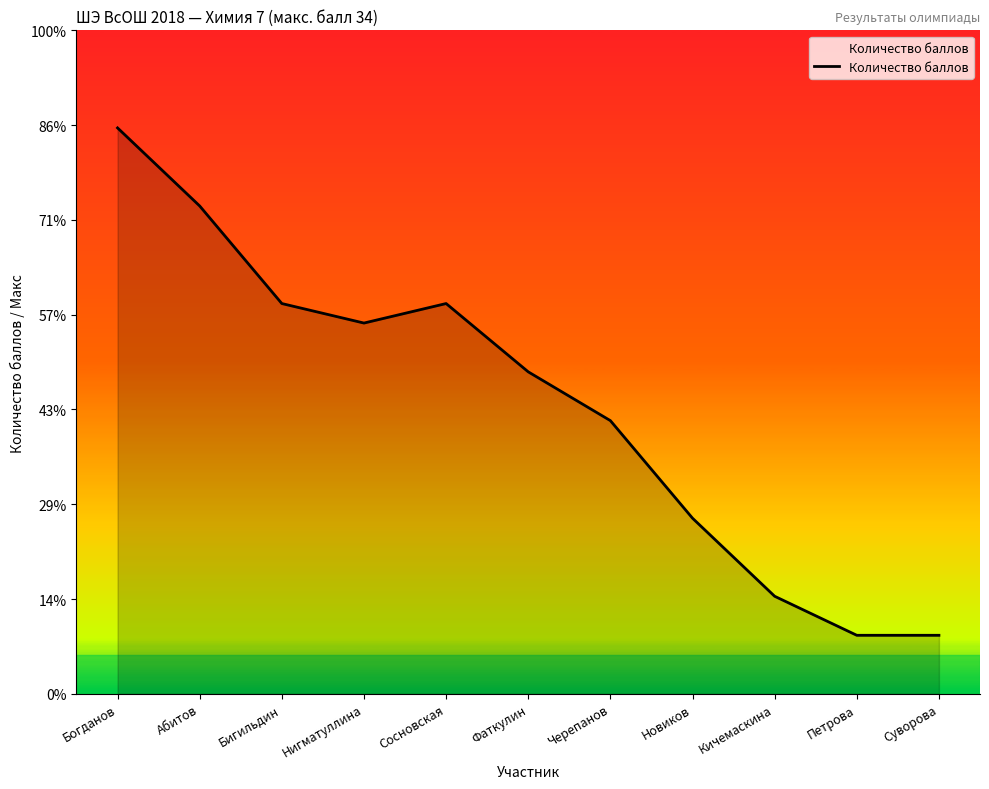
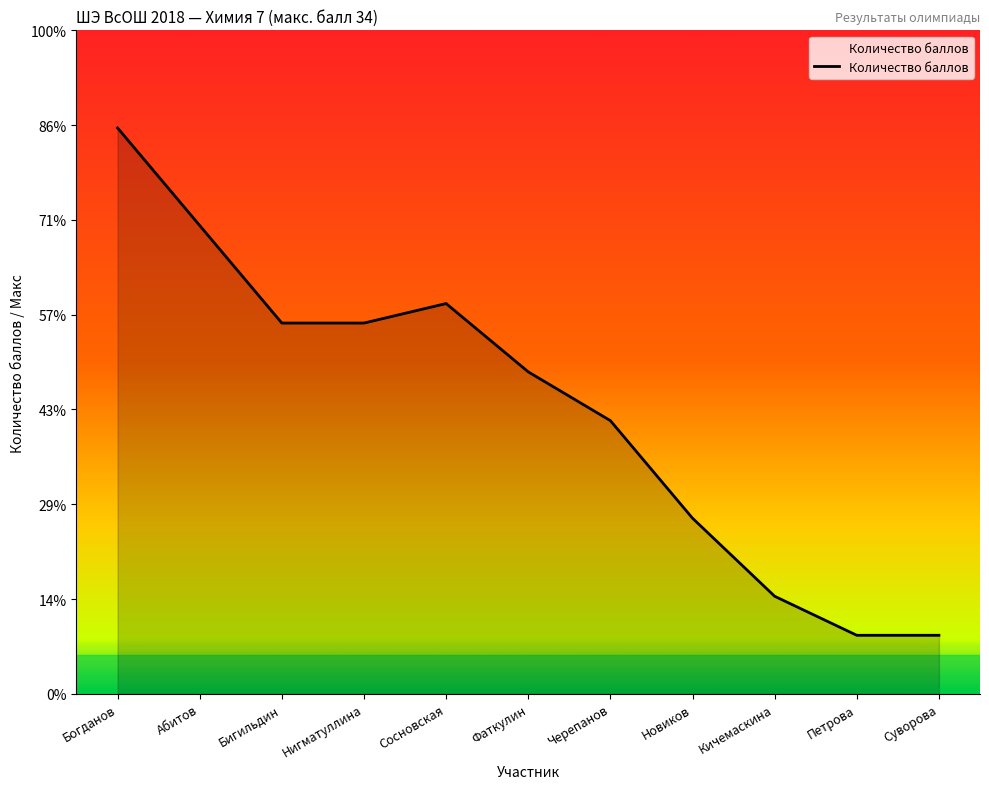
  {
    "Богданов": "85%",
-   "Абитов": "74%",
-   "Бигильдин": "59%",
+   "Абитов": "71%",
+   "Бигильдин": "56%",
    "Нигматуллина": "56%",
    "Сосновская": "59%",
    "Фаткулин": "49%",
    "Черепанов": "41%",
    "Новиков": "26%",
    "Кичемаскина": "15%",
    "Петрова": "9%",
    "Суворова": "9%"
  }
